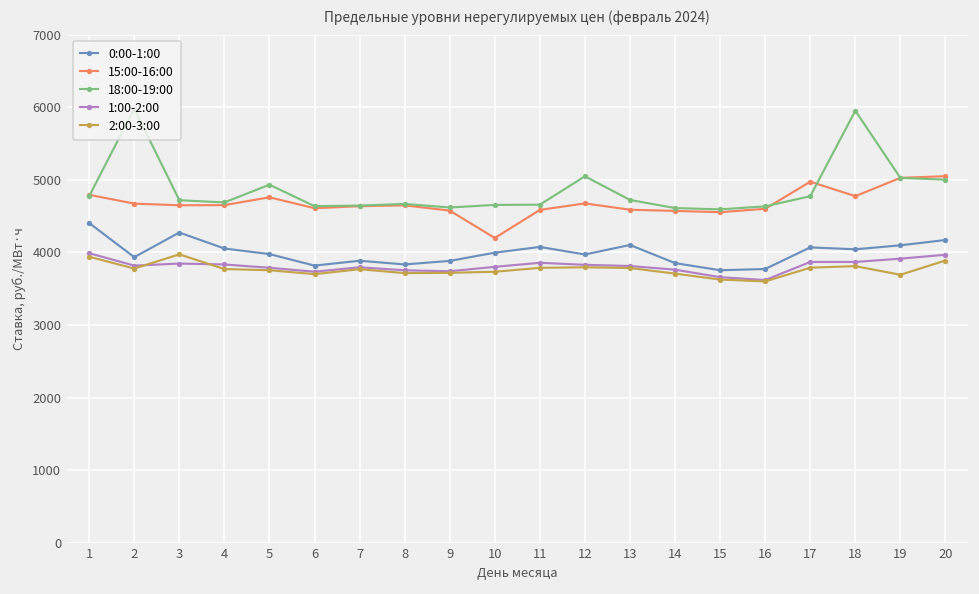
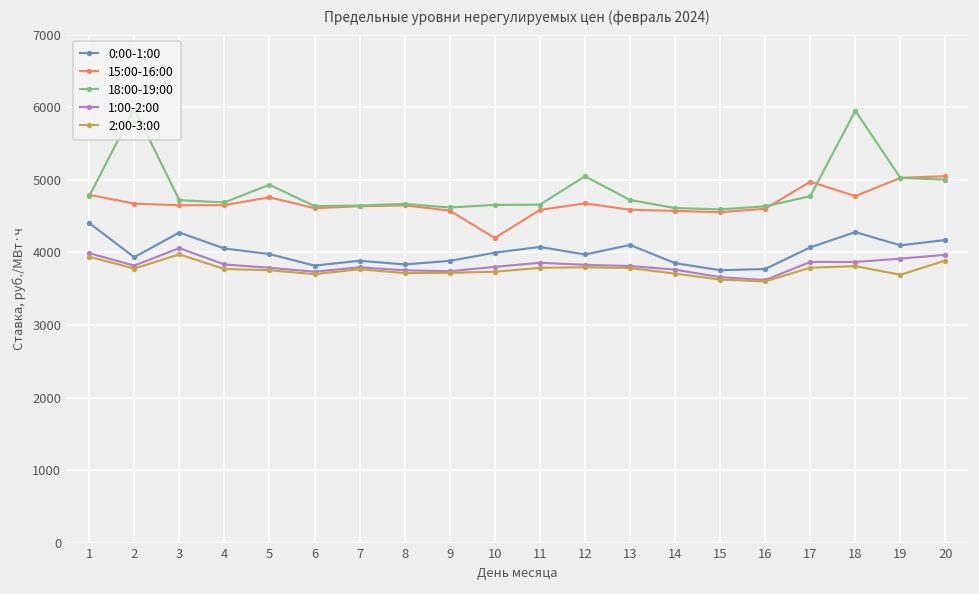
  {
    "0:00-1:00": {
      "1": 4400,
      "2": 3900,
      "3": 4300,
      "4": 4100,
      "5": 4000,
      "6": 3800,
      "7": 3900,
      "8": 3800,
      "9": 3900,
      "10": 4000,
      "11": 4100,
      "12": 4000,
      "13": 4100,
      "14": 3900,
      "15": 3800,
      "16": 3800,
      "17": 4100,
-     "18": 4000,
+     "18": 4300,
      "19": 4100,
      "20": 4200
    },
    "15:00-16:00": {
      "2": 4700,
      "3": 4600,
      "5": 4800,
      "9": 4600,
      "10": 4200,
      "11": 4600,
      "12": 4700,
      "13": 4600,
      "15": 4600,
      "17": 5000,
      "18": 4800,
      "20": 5000
    },
    "18:00-19:00": {
      "3": 4700,
      "5": 4900,
      "9": 4600,
      "10": 4700,
      "11": 4700,
      "12": 5000,
      "13": 4700,
      "15": 4600,
      "17": 4800,
      "18": 6000,
      "20": 5000
    },
    "1:00-2:00": {
      "1": 4000,
      "2": 3800,
-     "3": 3800,
+     "3": 4100,
      "4": 3800,
      "8": 3800,
      "10": 3800,
      "11": 3900,
      "14": 3800,
      "17": 3900,
      "18": 3900,
      "19": 3900,
      "20": 4000
    },
    "2:00-3:00": {
      "1": 3900,
      "2": 3800,
      "3": 4000,
      "4": 3800,
      "8": 3700,
      "10": 3700,
      "11": 3800,
      "14": 3700,
      "17": 3800,
      "18": 3800,
      "19": 3700,
      "20": 3900
    }
  }
